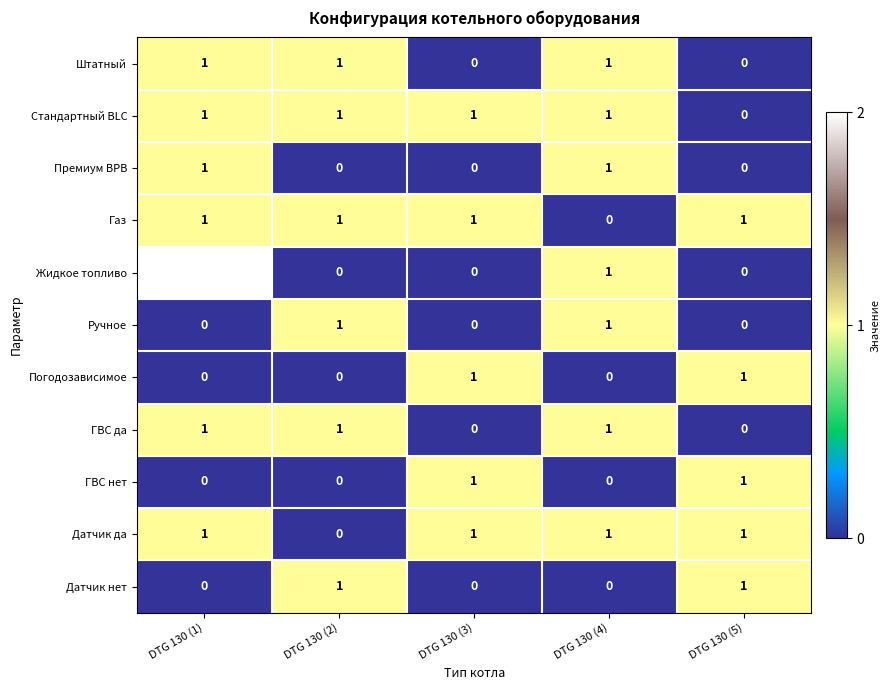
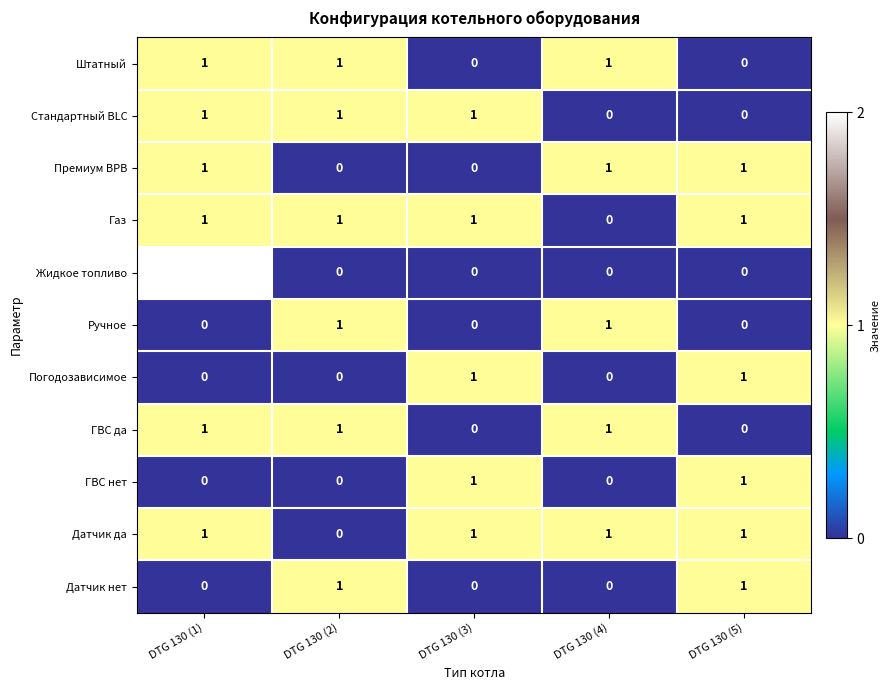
  {
    "Штатный": {
      "DTG 130 (1)": 1,
      "DTG 130 (2)": 1,
      "DTG 130 (3)": 0,
      "DTG 130 (4)": 1,
      "DTG 130 (5)": 0
    },
    "Стандартный BLC": {
      "DTG 130 (1)": 1,
      "DTG 130 (2)": 1,
      "DTG 130 (3)": 1,
-     "DTG 130 (4)": 1,
+     "DTG 130 (4)": 0,
      "DTG 130 (5)": 0
    },
    "Премиум BPB": {
      "DTG 130 (1)": 1,
      "DTG 130 (2)": 0,
      "DTG 130 (3)": 0,
      "DTG 130 (4)": 1,
-     "DTG 130 (5)": 0
+     "DTG 130 (5)": 1
    },
    "Газ": {
      "DTG 130 (1)": 1,
      "DTG 130 (2)": 1,
      "DTG 130 (3)": 1,
      "DTG 130 (4)": 0,
      "DTG 130 (5)": 1
    },
    "Жидкое топливо": {
      "DTG 130 (2)": 0,
      "DTG 130 (3)": 0,
-     "DTG 130 (4)": 1,
+     "DTG 130 (4)": 0,
      "DTG 130 (5)": 0
    },
    "Ручное": {
      "DTG 130 (1)": 0,
      "DTG 130 (2)": 1,
      "DTG 130 (3)": 0,
      "DTG 130 (4)": 1,
      "DTG 130 (5)": 0
    },
    "Погодозависимое": {
      "DTG 130 (1)": 0,
      "DTG 130 (2)": 0,
      "DTG 130 (3)": 1,
      "DTG 130 (4)": 0,
      "DTG 130 (5)": 1
    },
    "ГВС да": {
      "DTG 130 (1)": 1,
      "DTG 130 (2)": 1,
      "DTG 130 (3)": 0,
      "DTG 130 (4)": 1,
      "DTG 130 (5)": 0
    },
    "ГВС нет": {
      "DTG 130 (1)": 0,
      "DTG 130 (2)": 0,
      "DTG 130 (3)": 1,
      "DTG 130 (4)": 0,
      "DTG 130 (5)": 1
    },
    "Датчик да": {
      "DTG 130 (1)": 1,
      "DTG 130 (2)": 0,
      "DTG 130 (3)": 1,
      "DTG 130 (4)": 1,
      "DTG 130 (5)": 1
    },
    "Датчик нет": {
      "DTG 130 (1)": 0,
      "DTG 130 (2)": 1,
      "DTG 130 (3)": 0,
      "DTG 130 (4)": 0,
      "DTG 130 (5)": 1
    }
  }
